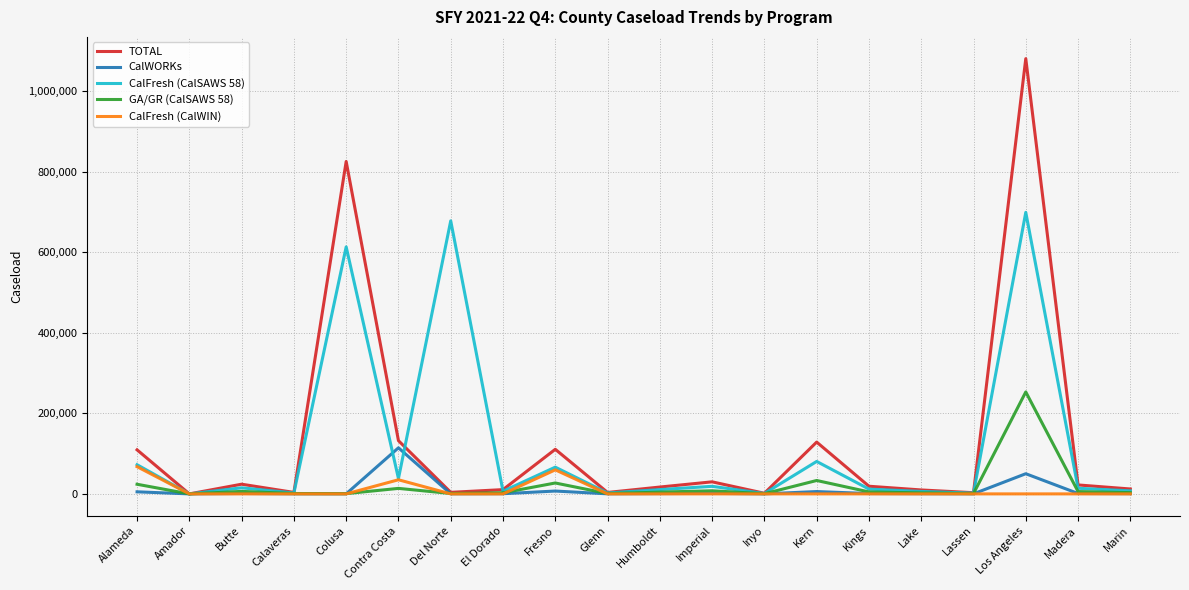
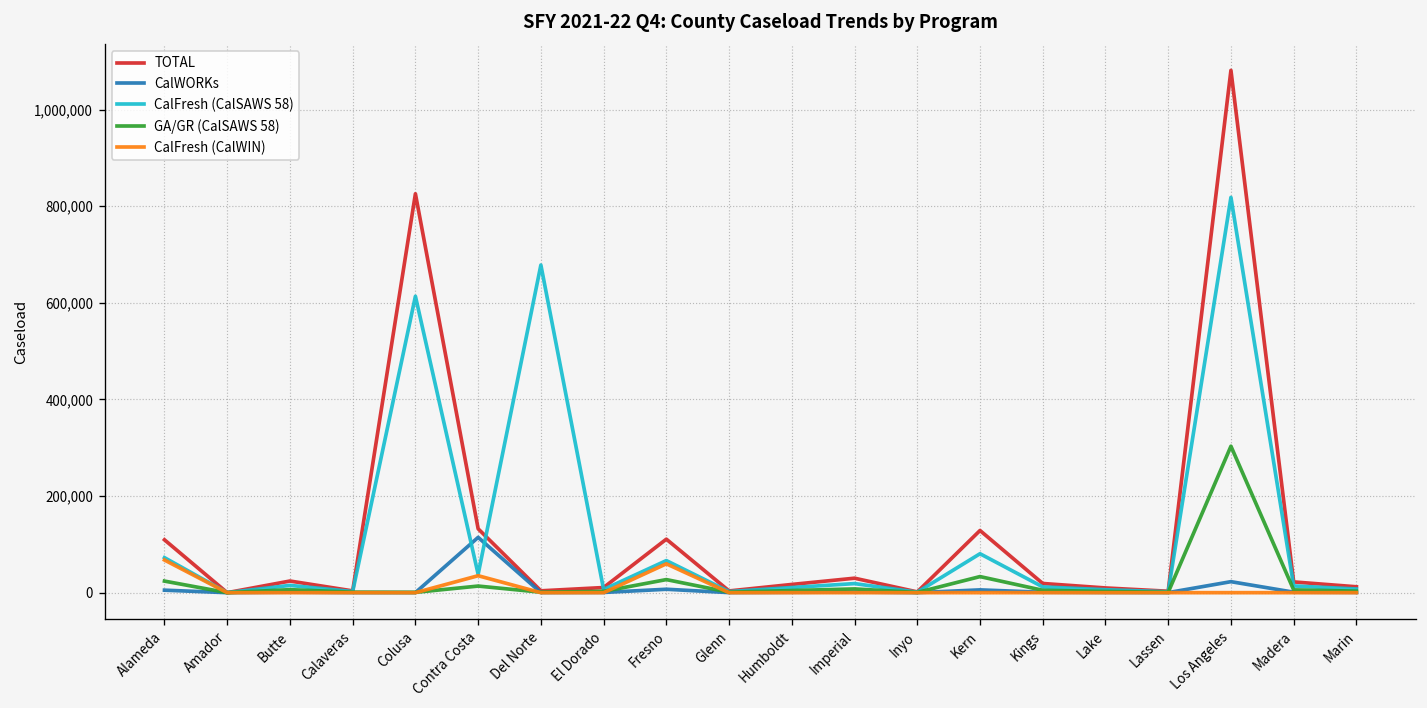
  {
    "TOTAL": {
      "Alameda": "110,000",
      "Butte": "20,000",
      "Colusa": "830,000",
      "Contra Costa": "130,000",
      "Fresno": "110,000",
      "Humboldt": "20,000",
      "Imperial": "30,000",
      "Kern": "130,000",
      "Kings": "20,000",
      "Los Angeles": "1,080,000",
      "Madera": "20,000"
    },
    "CalWORKs": {
      "Alameda": "10,000",
      "Contra Costa": "110,000",
      "Fresno": "10,000",
-     "Los Angeles": "50,000"
+     "Los Angeles": "20,000"
    },
    "CalFresh (CalSAWS 58)": {
      "Butte": "20,000",
      "Colusa": "610,000",
      "Del Norte": "680,000",
      "Fresno": "70,000",
      "Imperial": "20,000",
      "Kern": "80,000",
      "Kings": "10,000",
-     "Los Angeles": "700,000",
+     "Los Angeles": "820,000",
      "Madera": "10,000"
    },
    "GA/GR (CalSAWS 58)": {
      "Alameda": "20,000",
      "Contra Costa": "10,000",
      "Fresno": "30,000",
      "Imperial": "10,000",
      "Kern": "30,000",
-     "Los Angeles": "250,000"
+     "Los Angeles": "300,000"
    },
    "CalFresh (CalWIN)": {
      "Fresno": "60,000",
      "Los Angeles": "0"
    }
  }
